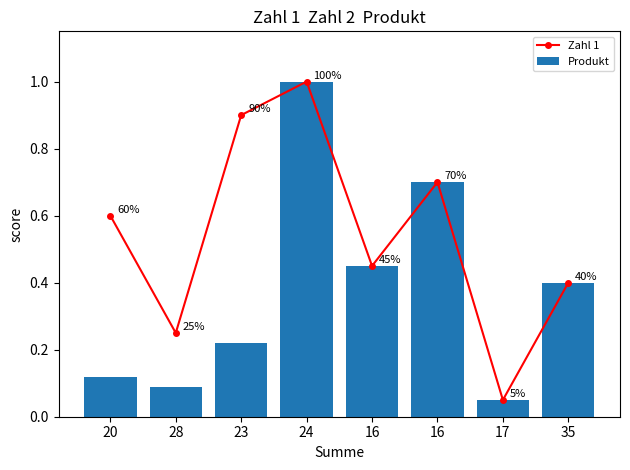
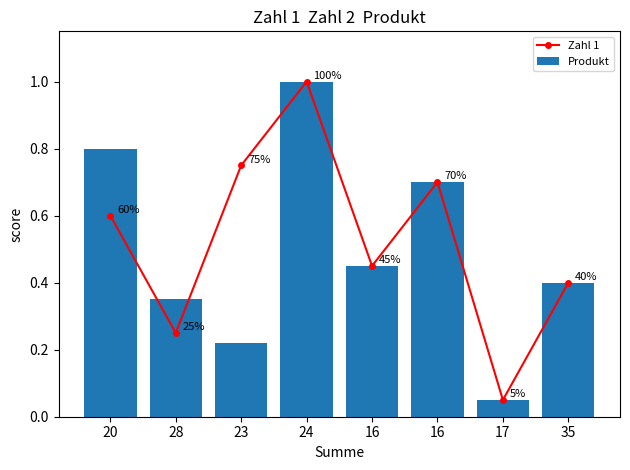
  {
    "Produkt": {
-     "20": "0.12",
-     "28": "0.09",
+     "20": "0.80",
+     "28": "0.35",
      "23": "0.22"
    },
    "Zahl 1": {
      "20": "60%",
      "28": "25%",
-     "23": "90%",
+     "23": "75%",
      "24": "100%",
      "17": "5%",
      "35": "40%"
    }
  }
